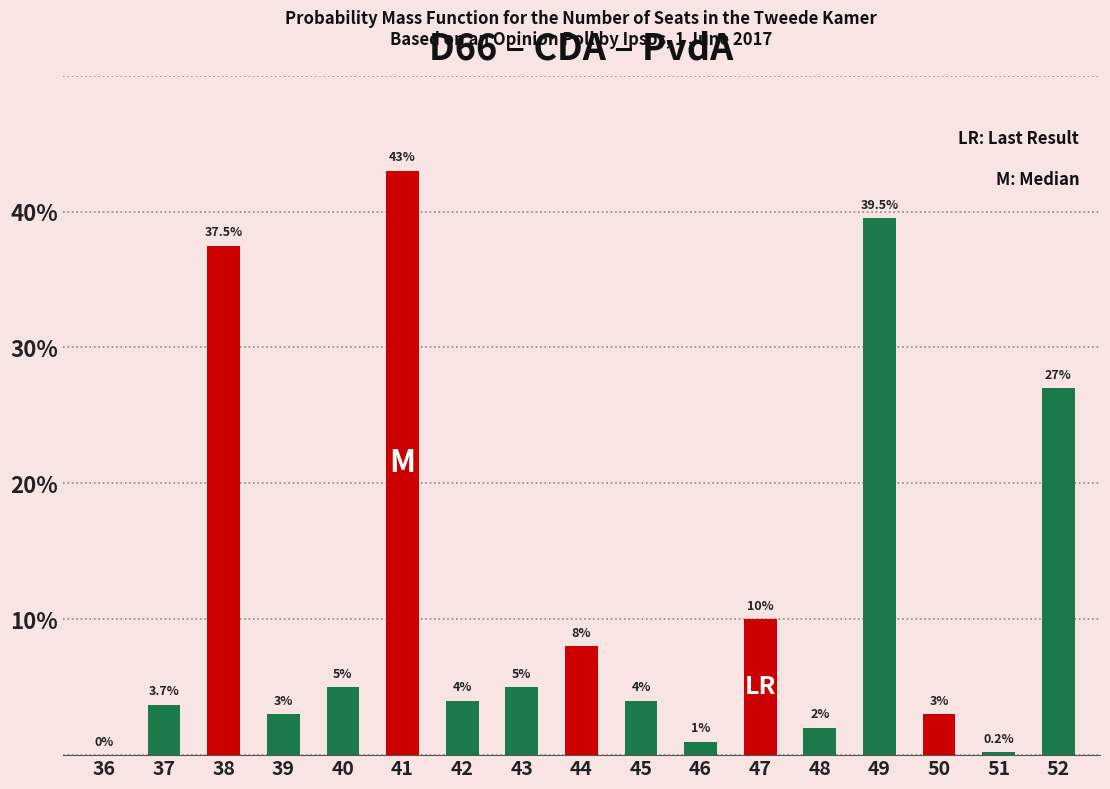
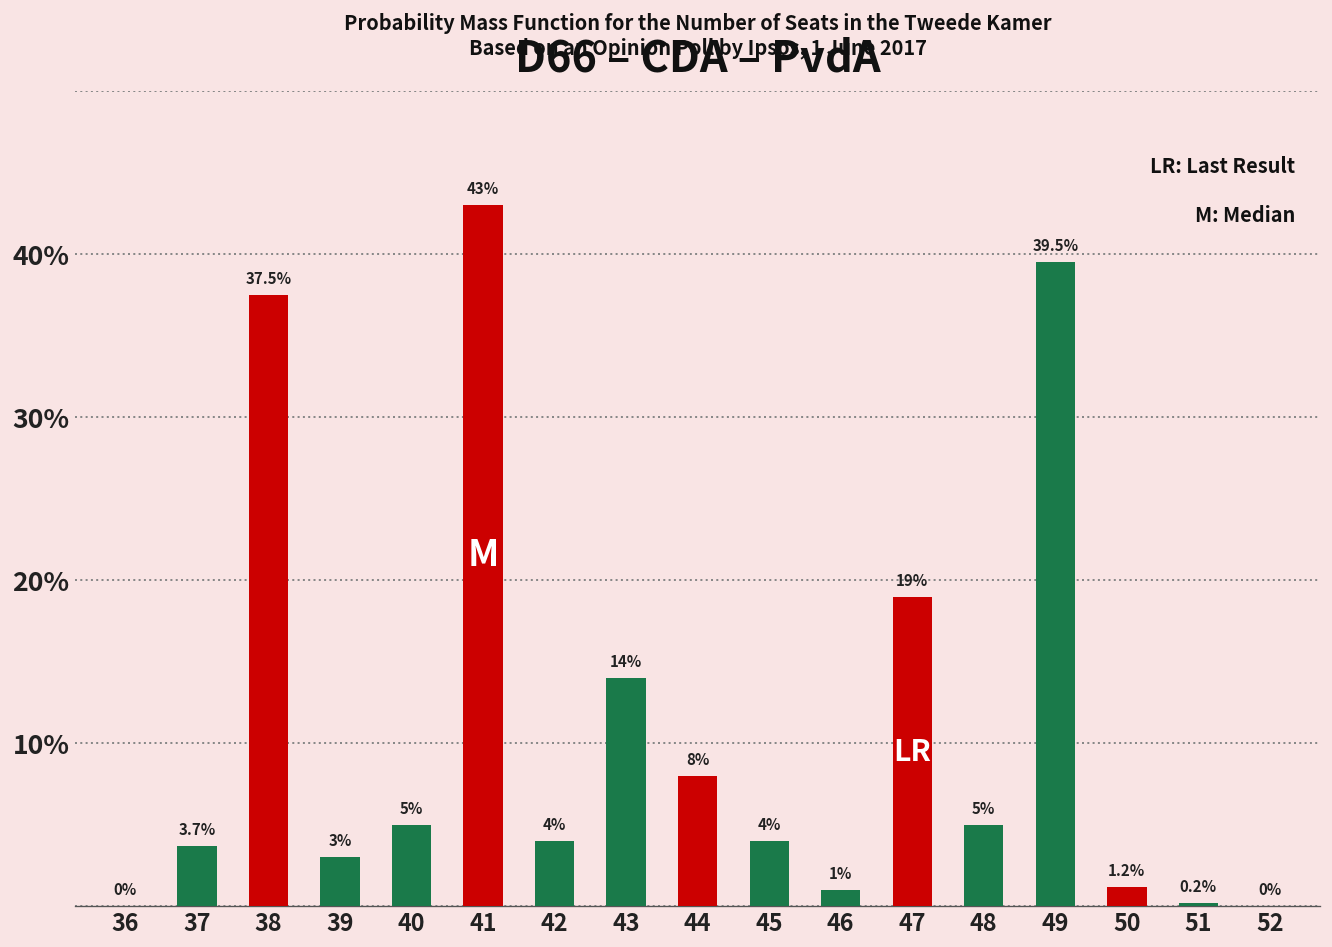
  {
    "36": "0%",
    "37": "3.7%",
    "38": "37.5%",
    "39": "3%",
    "40": "5%",
    "41": "43%",
    "42": "4%",
-   "43": "5%",
+   "43": "14%",
    "44": "8%",
    "45": "4%",
    "46": "1%",
-   "47": "10%",
-   "48": "2%",
+   "47": "19%",
+   "48": "5%",
    "49": "39.5%",
-   "50": "3%",
+   "50": "1.2%",
    "51": "0.2%",
-   "52": "27%"
+   "52": "0%"
  }
